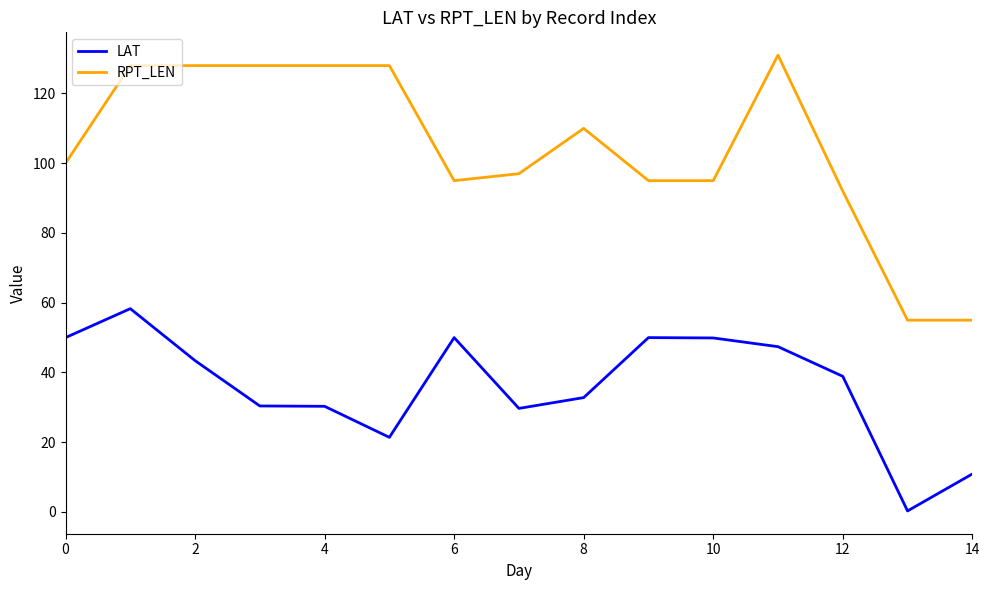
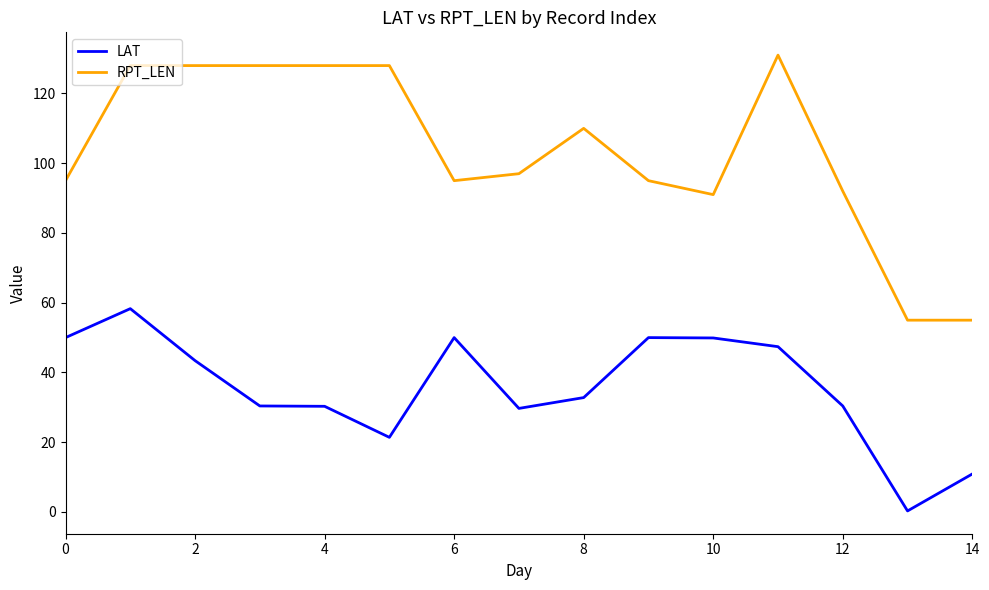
  {
    "LAT": {
      "0": 50,
      "2": 43,
      "4": 30,
      "6": 50,
      "8": 33,
      "10": 50,
-     "12": 39,
+     "12": 30,
      "14": 11
    },
    "RPT_LEN": {
-     "0": 100,
+     "0": 95,
      "2": 128,
      "4": 128,
      "6": 95,
      "8": 110,
-     "10": 95,
+     "10": 91,
      "12": 92,
      "14": 55
    }
  }
